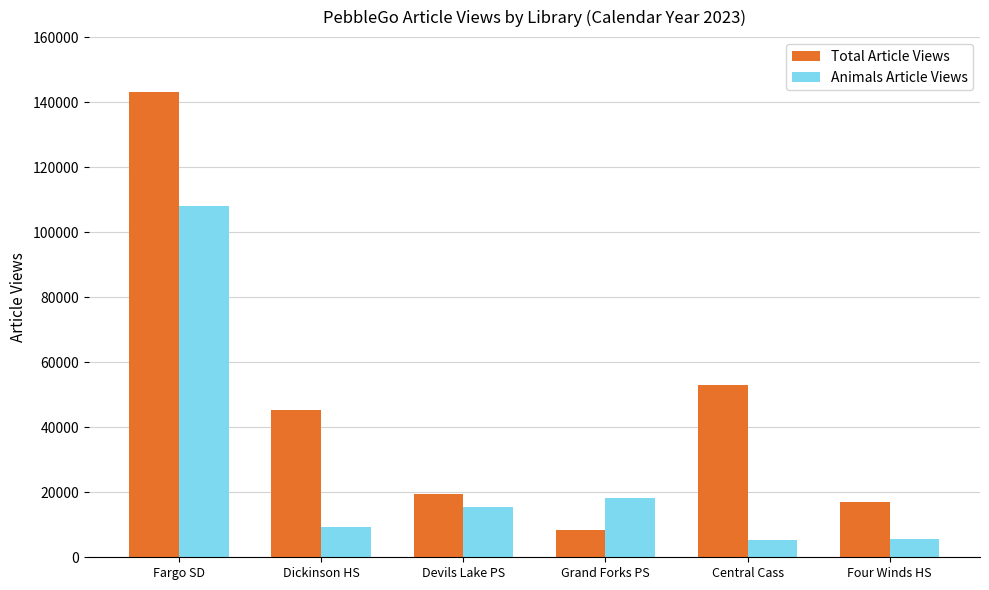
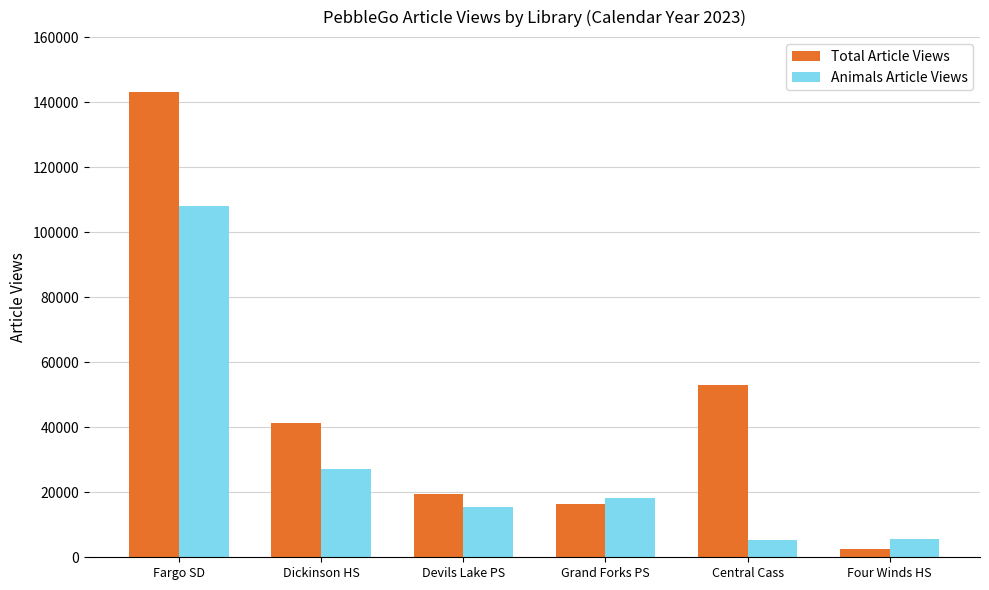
  {
    "Total Article Views": {
      "Fargo SD": 143000,
-     "Dickinson HS": 45000,
+     "Dickinson HS": 41000,
      "Devils Lake PS": 19000,
-     "Grand Forks PS": 8000,
+     "Grand Forks PS": 16000,
      "Central Cass": 53000,
-     "Four Winds HS": 17000
+     "Four Winds HS": 3000
    },
    "Animals Article Views": {
      "Fargo SD": 108000,
-     "Dickinson HS": 9000,
+     "Dickinson HS": 27000,
      "Devils Lake PS": 15000,
      "Grand Forks PS": 18000,
      "Central Cass": 5000,
      "Four Winds HS": 6000
    }
  }
